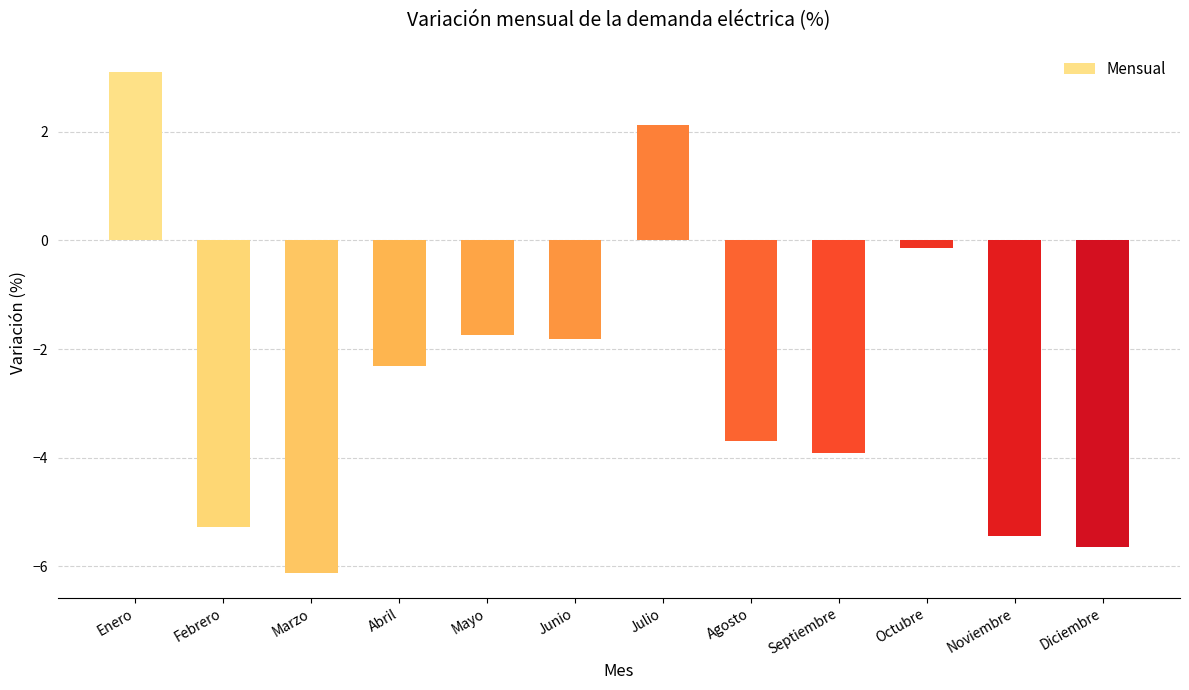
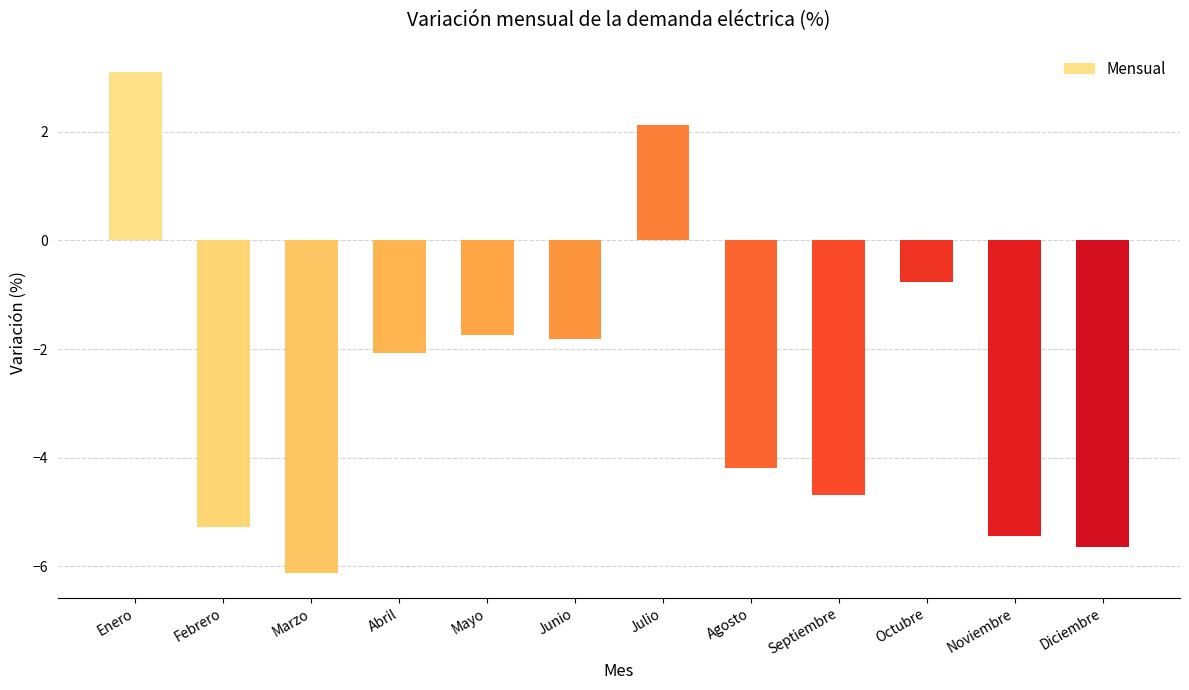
  {
    "Enero": 3.1,
    "Febrero": -5.3,
    "Marzo": -6.1,
-   "Abril": -2.3,
+   "Abril": -2.1,
    "Mayo": -1.7,
    "Junio": -1.8,
    "Julio": 2.1,
-   "Agosto": -3.7,
-   "Septiembre": -3.9,
-   "Octubre": -0.1,
+   "Agosto": -4.2,
+   "Septiembre": -4.7,
+   "Octubre": -0.8,
    "Noviembre": -5.4,
    "Diciembre": -5.6
  }
